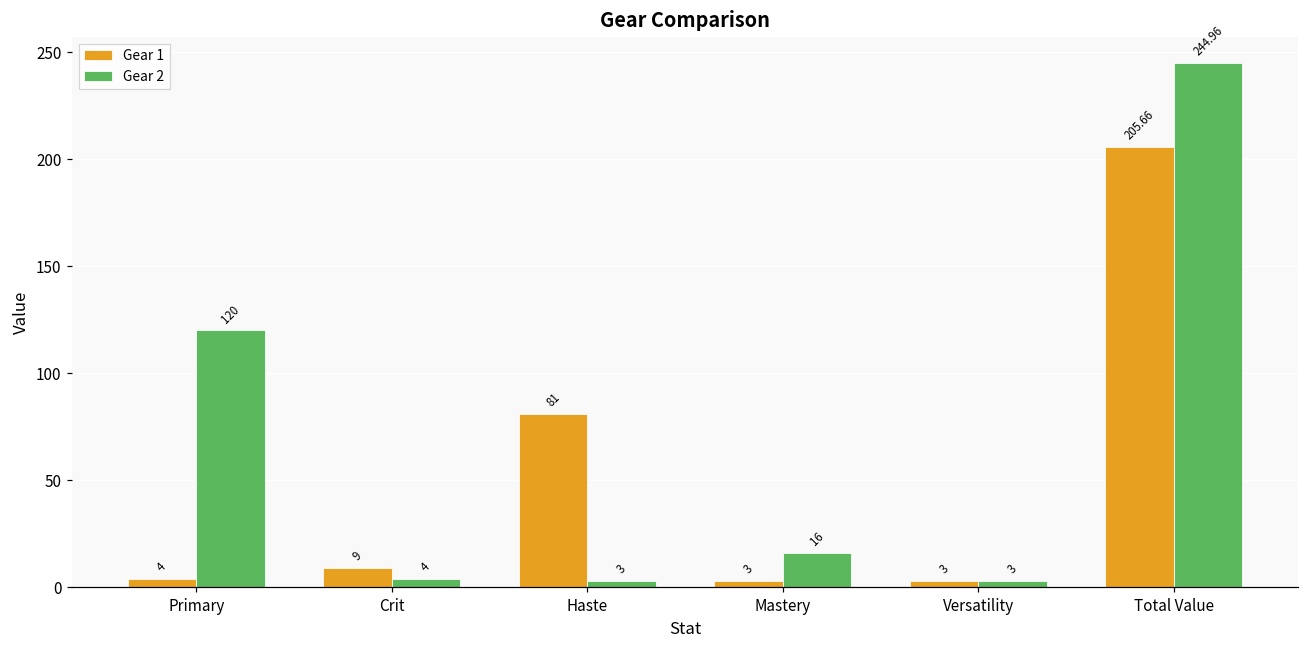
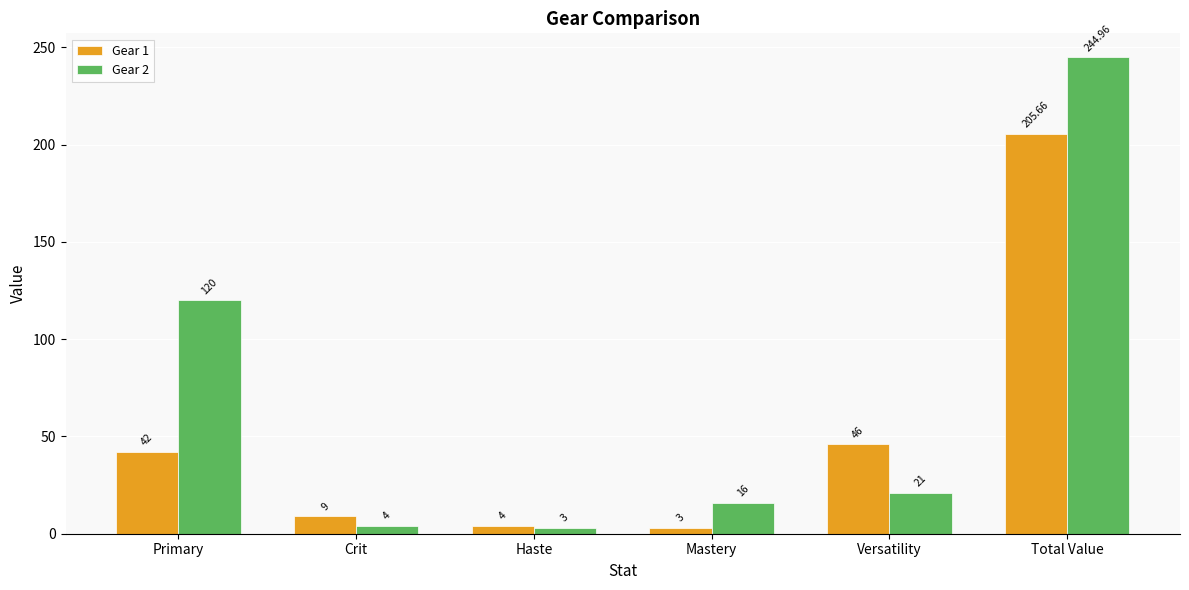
  {
    "Gear 1": {
-     "Primary": 4,
+     "Primary": 42,
      "Crit": 9,
-     "Haste": 81,
+     "Haste": 4,
      "Mastery": 3,
-     "Versatility": 3,
+     "Versatility": 46,
      "Total Value": 205.66
    },
    "Gear 2": {
      "Primary": 120,
      "Crit": 4,
      "Haste": 3,
      "Mastery": 16,
-     "Versatility": 3,
+     "Versatility": 21,
      "Total Value": 244.96
    }
  }
